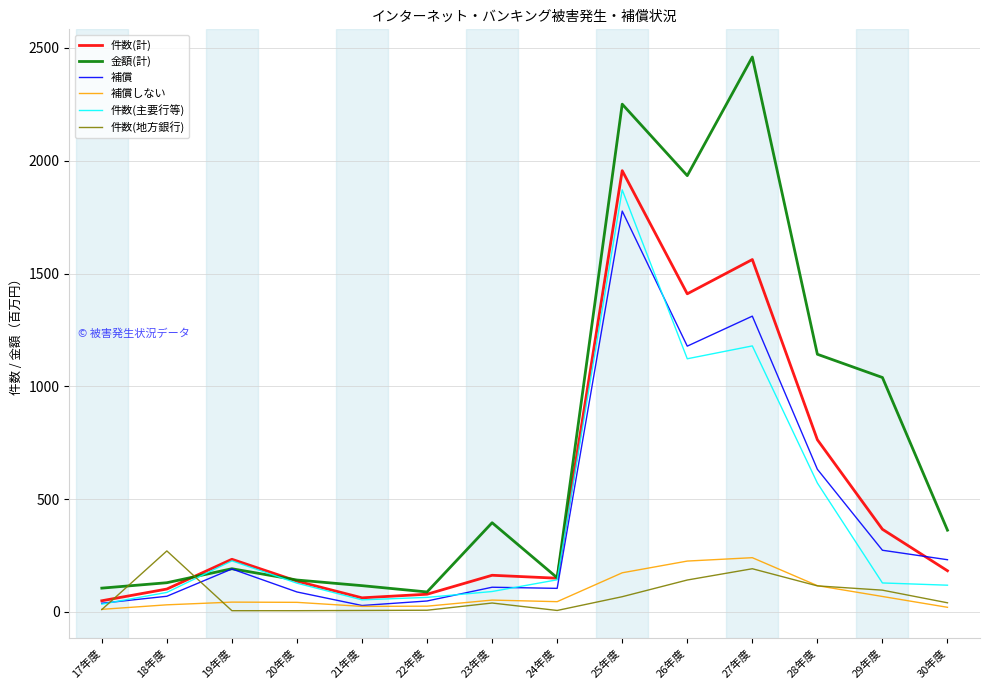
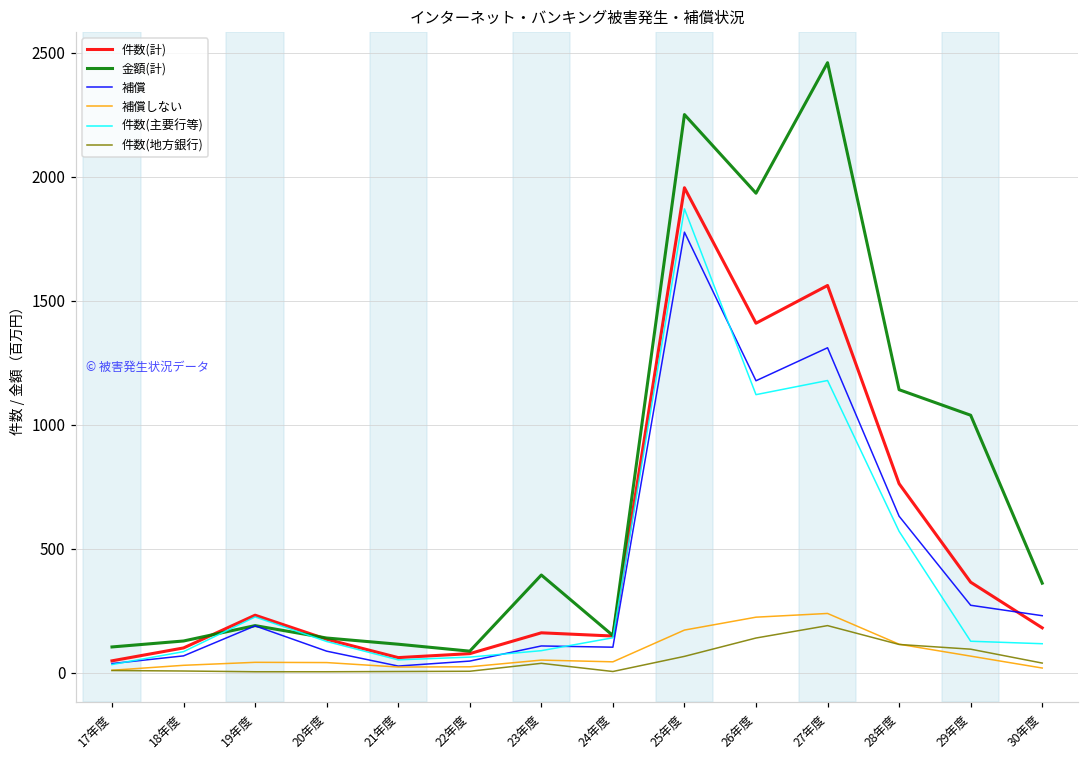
  {
    "件数(計)": {
      "18年度": 100,
      "23年度": 160,
      "25年度": 1960,
      "26年度": 1410,
      "27年度": 1560,
      "28年度": 760,
      "29年度": 370,
      "30年度": 180
    },
    "金額(計)": {
      "17年度": 110,
      "18年度": 130,
      "21年度": 120,
      "23年度": 400,
      "25年度": 2250,
      "26年度": 1930,
      "27年度": 2460,
      "28年度": 1140,
      "29年度": 1040,
      "30年度": 360
    },
    "補償": {
      "18年度": 70,
      "20年度": 90,
      "22年度": 50,
      "23年度": 110,
      "24年度": 100,
      "25年度": 1780,
      "26年度": 1180,
      "27年度": 1310,
      "28年度": 630,
      "29年度": 270,
      "30年度": 230
    },
    "補償しない": {
      "18年度": 30,
      "19年度": 40,
      "20年度": 40,
      "22年度": 30,
      "23年度": 50,
      "24年度": 50,
      "25年度": 170,
      "26年度": 230,
      "27年度": 240,
      "29年度": 70,
      "30年度": 20
    },
    "件数(主要行等)": {
      "18年度": 90,
      "22年度": 60,
      "23年度": 90,
      "25年度": 1870,
      "26年度": 1120,
      "27年度": 1180,
      "28年度": 570,
      "29年度": 130,
      "30年度": 120
    },
    "件数(地方銀行)": {
-     "18年度": 270,
+     "18年度": 10,
      "19年度": 10,
      "20年度": 10,
      "21年度": 10,
      "22年度": 10,
      "23年度": 40,
      "24年度": 10,
      "25年度": 70,
      "26年度": 140,
      "27年度": 190,
      "29年度": 100,
      "30年度": 40
    }
  }
